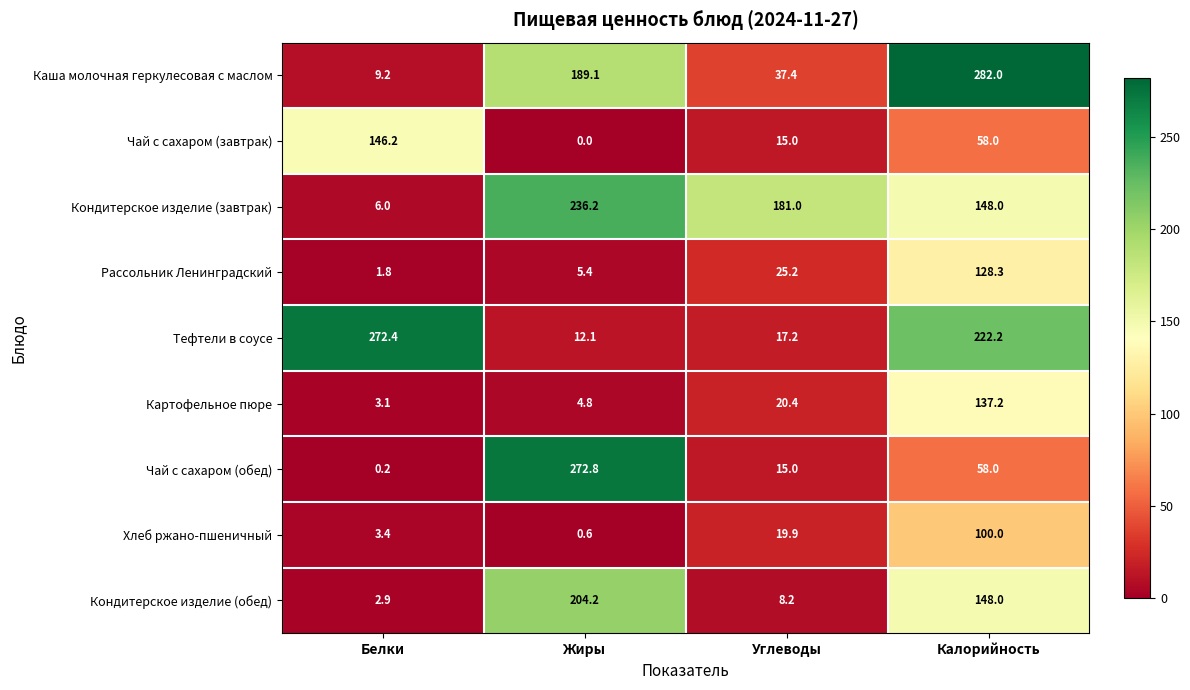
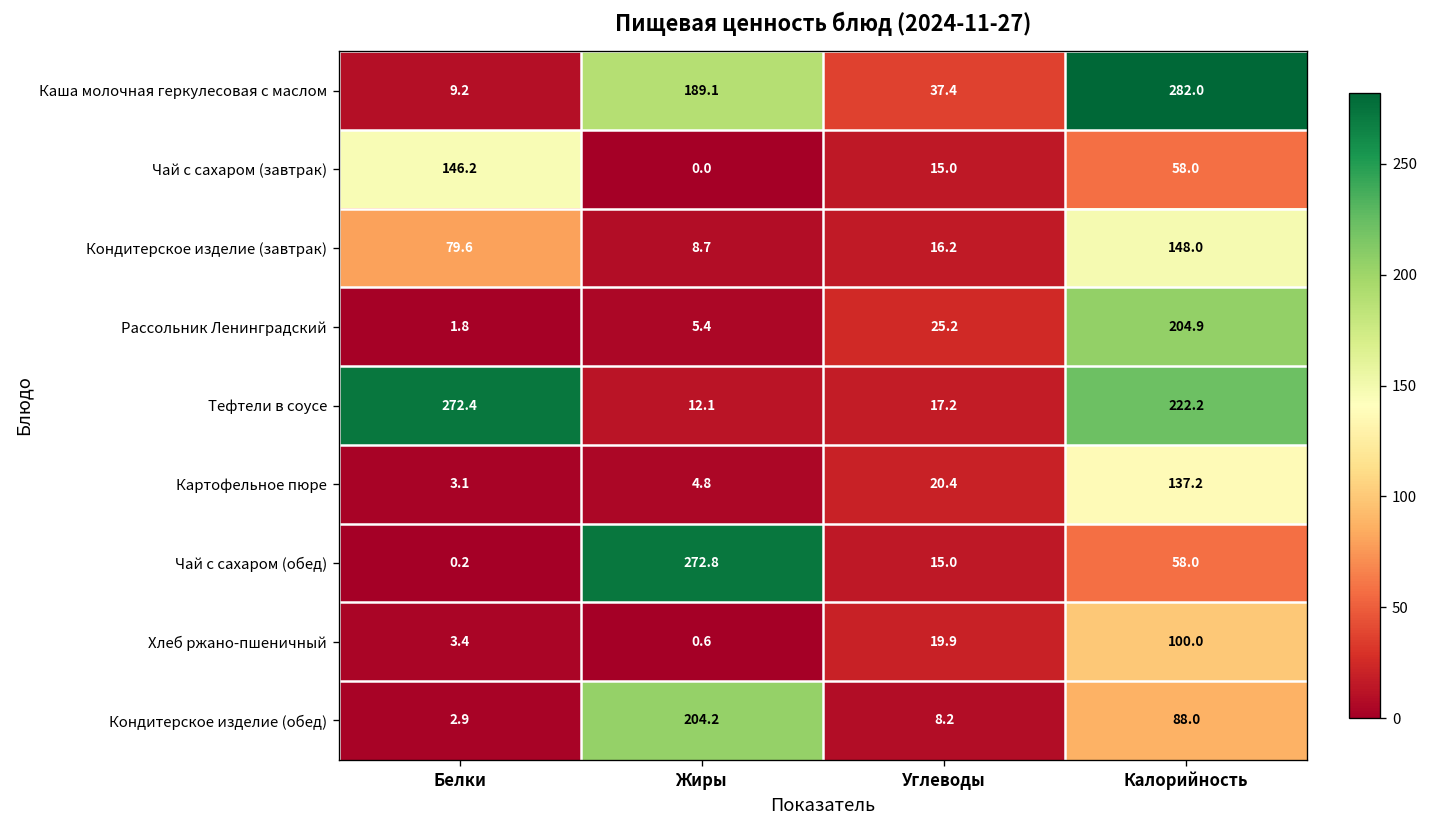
  {
    "Каша молочная геркулесовая с маслом": {
      "Белки": 9.2,
      "Жиры": 189.1,
      "Углеводы": 37.4,
      "Калорийность": 282.0
    },
    "Чай с сахаром (завтрак)": {
      "Белки": 146.2,
      "Жиры": 0.0,
      "Углеводы": 15.0,
      "Калорийность": 58.0
    },
    "Кондитерское изделие (завтрак)": {
-     "Белки": 6.0,
-     "Жиры": 236.2,
-     "Углеводы": 181.0,
+     "Белки": 79.6,
+     "Жиры": 8.7,
+     "Углеводы": 16.2,
      "Калорийность": 148.0
    },
    "Рассольник Ленинградский": {
      "Белки": 1.8,
      "Жиры": 5.4,
      "Углеводы": 25.2,
-     "Калорийность": 128.3
+     "Калорийность": 204.9
    },
    "Тефтели в соусе": {
      "Белки": 272.4,
      "Жиры": 12.1,
      "Углеводы": 17.2,
      "Калорийность": 222.2
    },
    "Картофельное пюре": {
      "Белки": 3.1,
      "Жиры": 4.8,
      "Углеводы": 20.4,
      "Калорийность": 137.2
    },
    "Чай с сахаром (обед)": {
      "Белки": 0.2,
      "Жиры": 272.8,
      "Углеводы": 15.0,
      "Калорийность": 58.0
    },
    "Хлеб ржано-пшеничный": {
      "Белки": 3.4,
      "Жиры": 0.6,
      "Углеводы": 19.9,
      "Калорийность": 100.0
    },
    "Кондитерское изделие (обед)": {
      "Белки": 2.9,
      "Жиры": 204.2,
      "Углеводы": 8.2,
-     "Калорийность": 148.0
+     "Калорийность": 88.0
    }
  }
